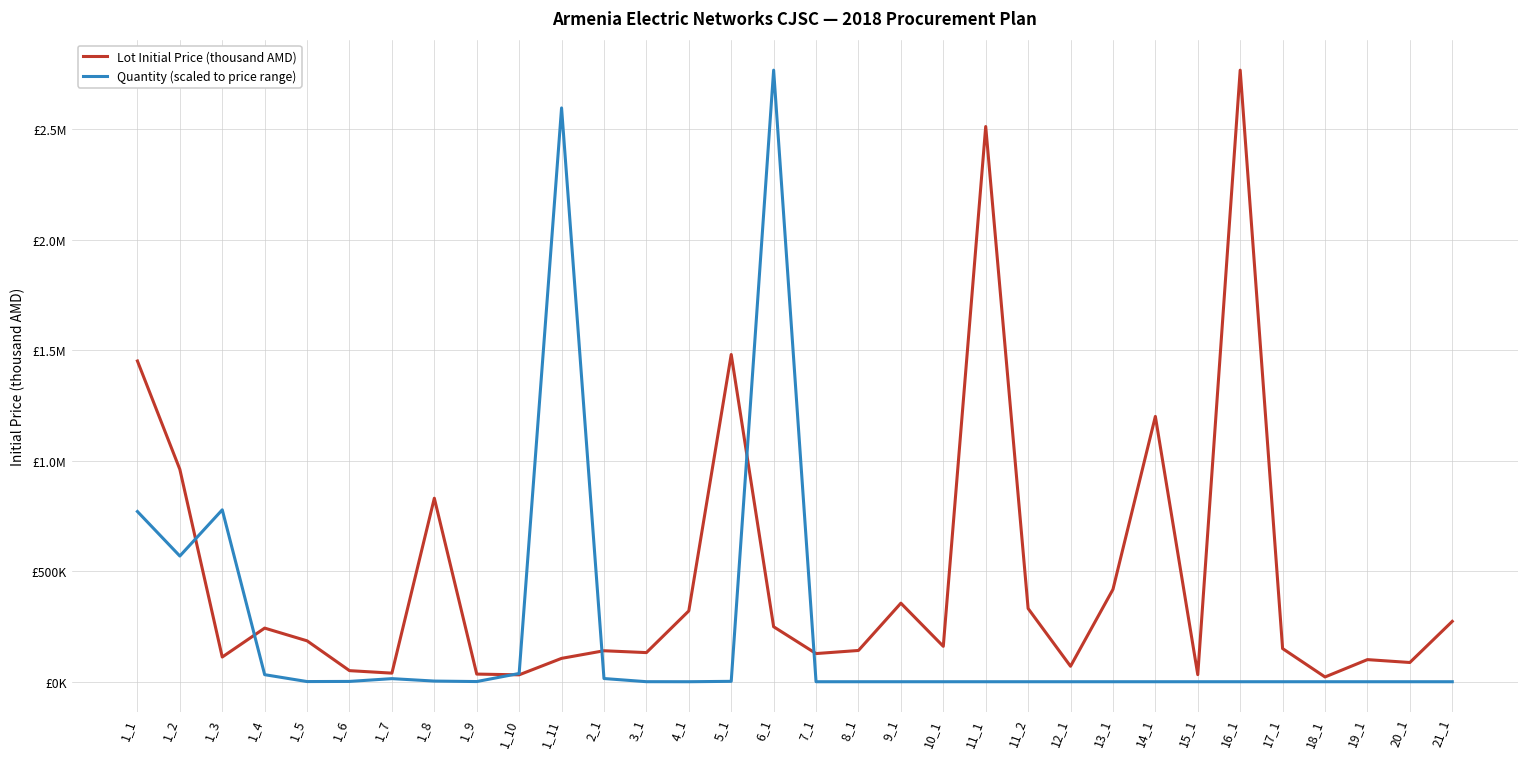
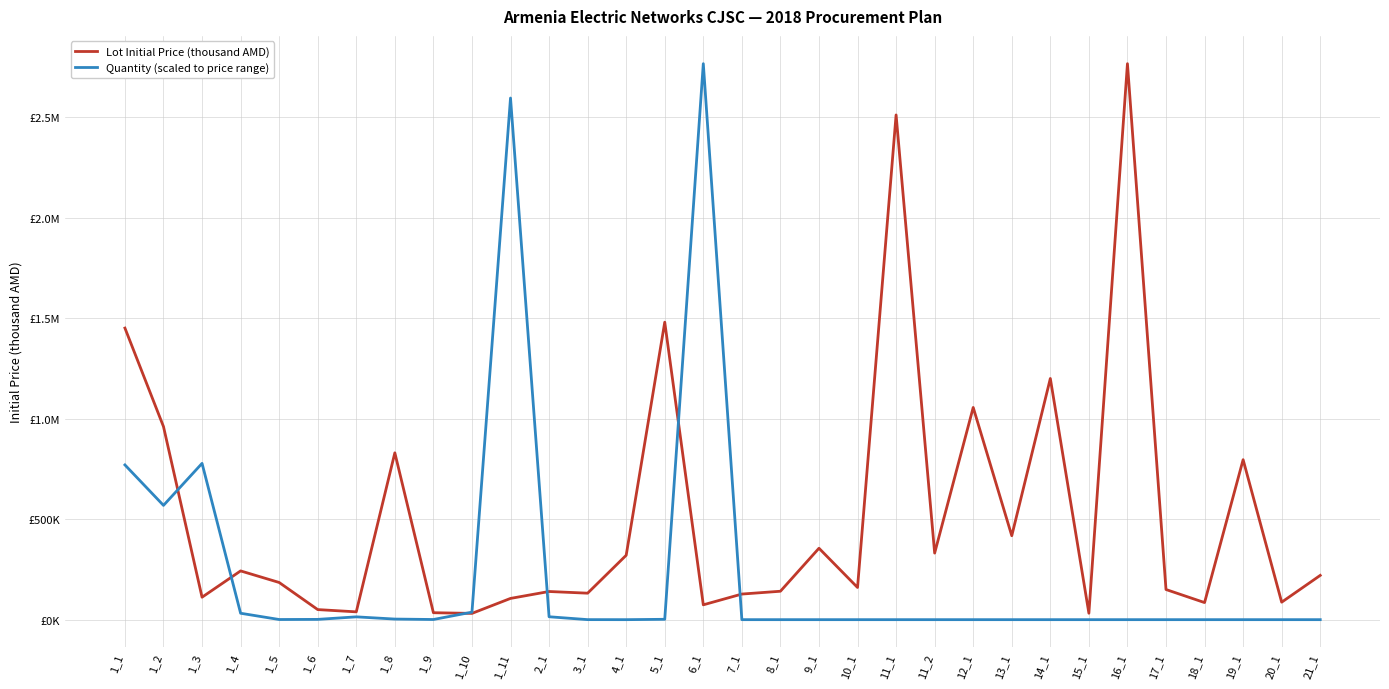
  {
    "Lot Initial Price (thousand AMD)": {
      "1_1": "£1450000",
      "1_2": "£960000",
      "1_3": "£110000",
      "1_4": "£240000",
      "1_5": "£180000",
      "1_6": "£50000",
      "1_7": "£40000",
      "1_8": "£830000",
      "1_9": "£30000",
      "1_11": "£110000",
      "2_1": "£140000",
      "3_1": "£130000",
      "4_1": "£320000",
      "5_1": "£1480000",
-     "6_1": "£250000",
+     "6_1": "£70000",
      "7_1": "£130000",
      "8_1": "£140000",
      "9_1": "£360000",
      "10_1": "£160000",
      "11_1": "£2510000",
      "11_2": "£330000",
-     "12_1": "£70000",
+     "12_1": "£1060000",
      "13_1": "£420000",
      "14_1": "£1200000",
      "15_1": "£30000",
      "16_1": "£2770000",
      "17_1": "£150000",
-     "18_1": "£20000",
-     "19_1": "£100000",
+     "18_1": "£90000",
+     "19_1": "£800000",
      "20_1": "£90000",
-     "21_1": "£270000"
+     "21_1": "£220000"
    },
    "Quantity (scaled to price range)": {
      "1_1": "£770000",
      "1_2": "£570000",
      "1_3": "£780000",
      "1_4": "£30000",
      "1_5": "£0",
      "1_6": "£0",
      "1_7": "£10000",
      "1_8": "£0",
      "1_9": "£0",
      "1_11": "£2600000",
      "2_1": "£10000",
      "3_1": "£0",
      "4_1": "£0",
      "5_1": "£0",
      "6_1": "£2770000",
      "7_1": "£0",
      "8_1": "£0",
      "9_1": "£0",
      "10_1": "£0",
      "11_1": "£0",
      "11_2": "£0",
      "12_1": "£0",
      "13_1": "£0",
      "14_1": "£0",
      "15_1": "£0",
      "16_1": "£0",
      "17_1": "£0",
      "18_1": "£0",
      "19_1": "£0",
      "20_1": "£0",
      "21_1": "£0"
    }
  }
